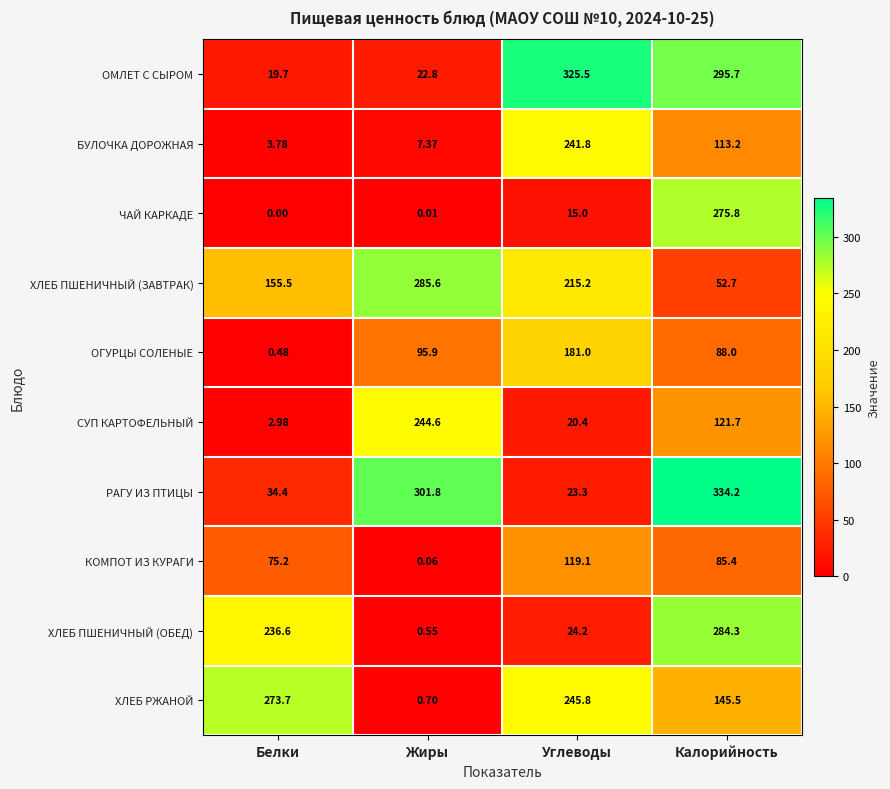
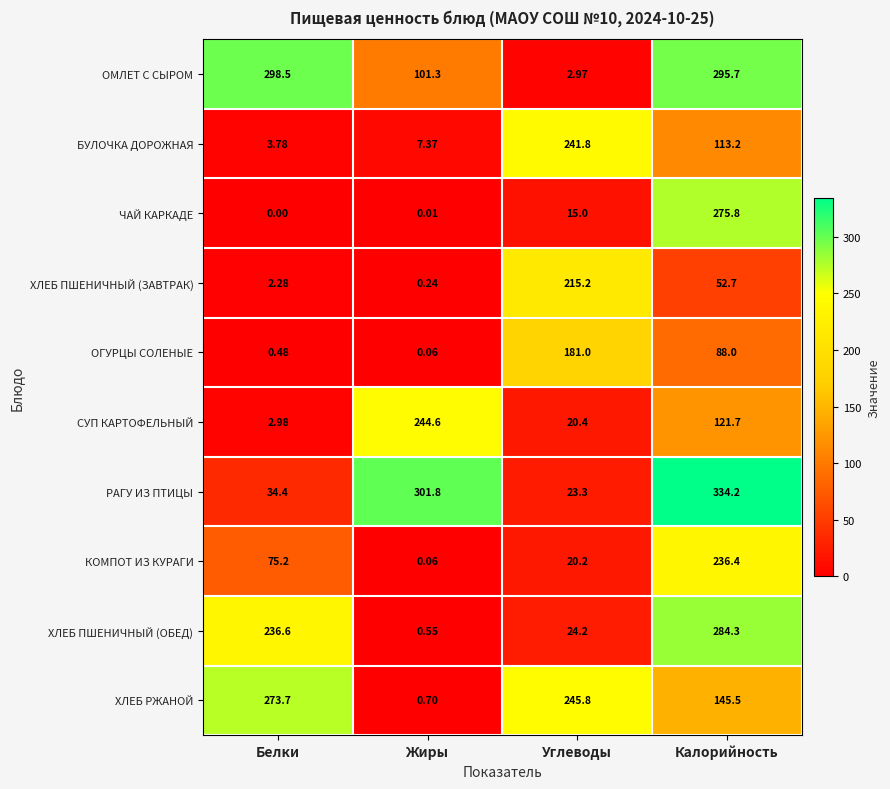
  {
    "ОМЛЕТ С СЫРОМ": {
-     "Белки": 19.7,
-     "Жиры": 22.8,
-     "Углеводы": 325.5,
+     "Белки": 298.5,
+     "Жиры": 101.3,
+     "Углеводы": 2.97,
      "Калорийность": 295.7
    },
    "БУЛОЧКА ДОРОЖНАЯ": {
      "Белки": 3.78,
      "Жиры": 7.37,
      "Углеводы": 241.8,
      "Калорийность": 113.2
    },
    "ЧАЙ КАРКАДЕ": {
      "Белки": 0.00,
      "Жиры": 0.01,
      "Углеводы": 15.0,
      "Калорийность": 275.8
    },
    "ХЛЕБ ПШЕНИЧНЫЙ (ЗАВТРАК)": {
-     "Белки": 155.5,
-     "Жиры": 285.6,
+     "Белки": 2.28,
+     "Жиры": 0.24,
      "Углеводы": 215.2,
      "Калорийность": 52.7
    },
    "ОГУРЦЫ СОЛЕНЫЕ": {
      "Белки": 0.48,
-     "Жиры": 95.9,
+     "Жиры": 0.06,
      "Углеводы": 181.0,
      "Калорийность": 88.0
    },
    "СУП КАРТОФЕЛЬНЫЙ": {
      "Белки": 2.98,
      "Жиры": 244.6,
      "Углеводы": 20.4,
      "Калорийность": 121.7
    },
    "РАГУ ИЗ ПТИЦЫ": {
      "Белки": 34.4,
      "Жиры": 301.8,
      "Углеводы": 23.3,
      "Калорийность": 334.2
    },
    "КОМПОТ ИЗ КУРАГИ": {
      "Белки": 75.2,
      "Жиры": 0.06,
-     "Углеводы": 119.1,
-     "Калорийность": 85.4
+     "Углеводы": 20.2,
+     "Калорийность": 236.4
    },
    "ХЛЕБ ПШЕНИЧНЫЙ (ОБЕД)": {
      "Белки": 236.6,
      "Жиры": 0.55,
      "Углеводы": 24.2,
      "Калорийность": 284.3
    },
    "ХЛЕБ РЖАНОЙ": {
      "Белки": 273.7,
      "Жиры": 0.70,
      "Углеводы": 245.8,
      "Калорийность": 145.5
    }
  }
